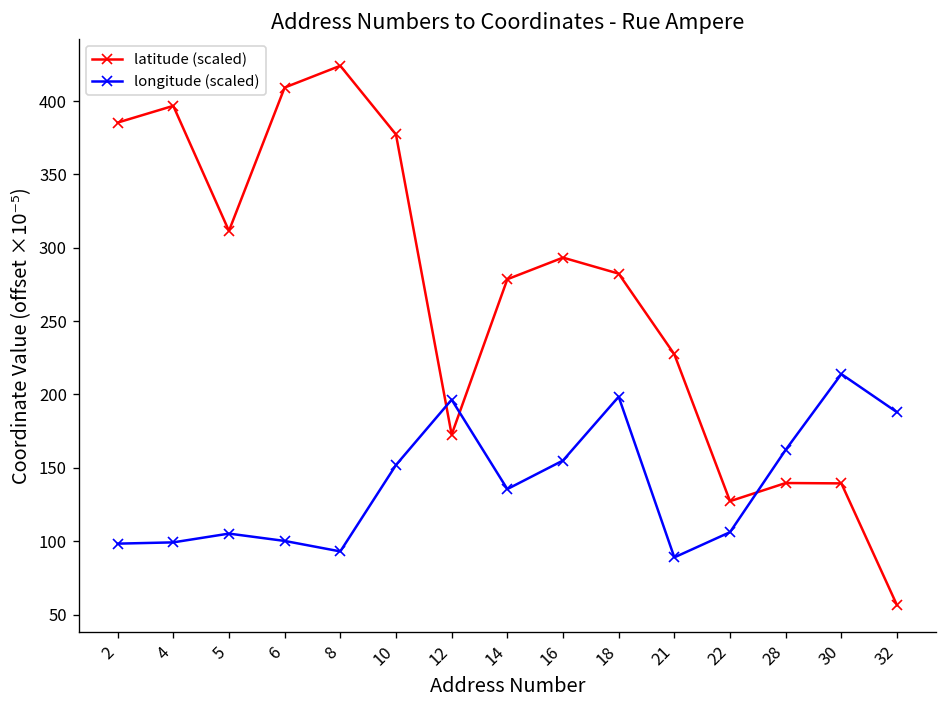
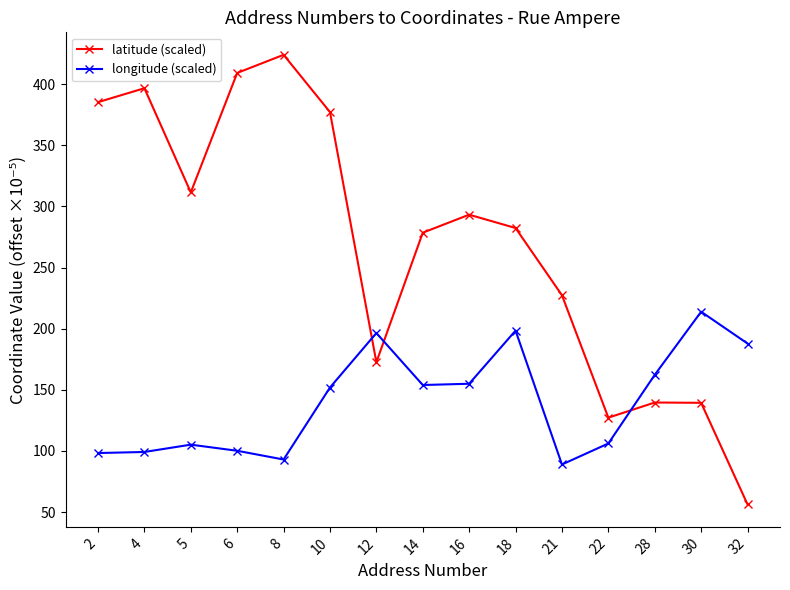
  {
    "latitude (scaled)": {
      "2": 385,
      "4": 397,
      "5": 311,
      "6": 409,
      "8": 424,
      "10": 377,
      "12": 173,
      "14": 279,
      "16": 293,
      "18": 282,
      "21": 227,
      "22": 127,
      "28": 140,
      "30": 139,
      "32": 56
    },
    "longitude (scaled)": {
      "2": 98,
      "4": 99,
      "5": 105,
      "6": 100,
      "8": 93,
      "10": 152,
      "12": 196,
-     "14": 135,
+     "14": 154,
      "16": 155,
      "18": 198,
      "21": 89,
      "22": 106,
      "28": 162,
      "30": 214,
      "32": 188
    }
  }
